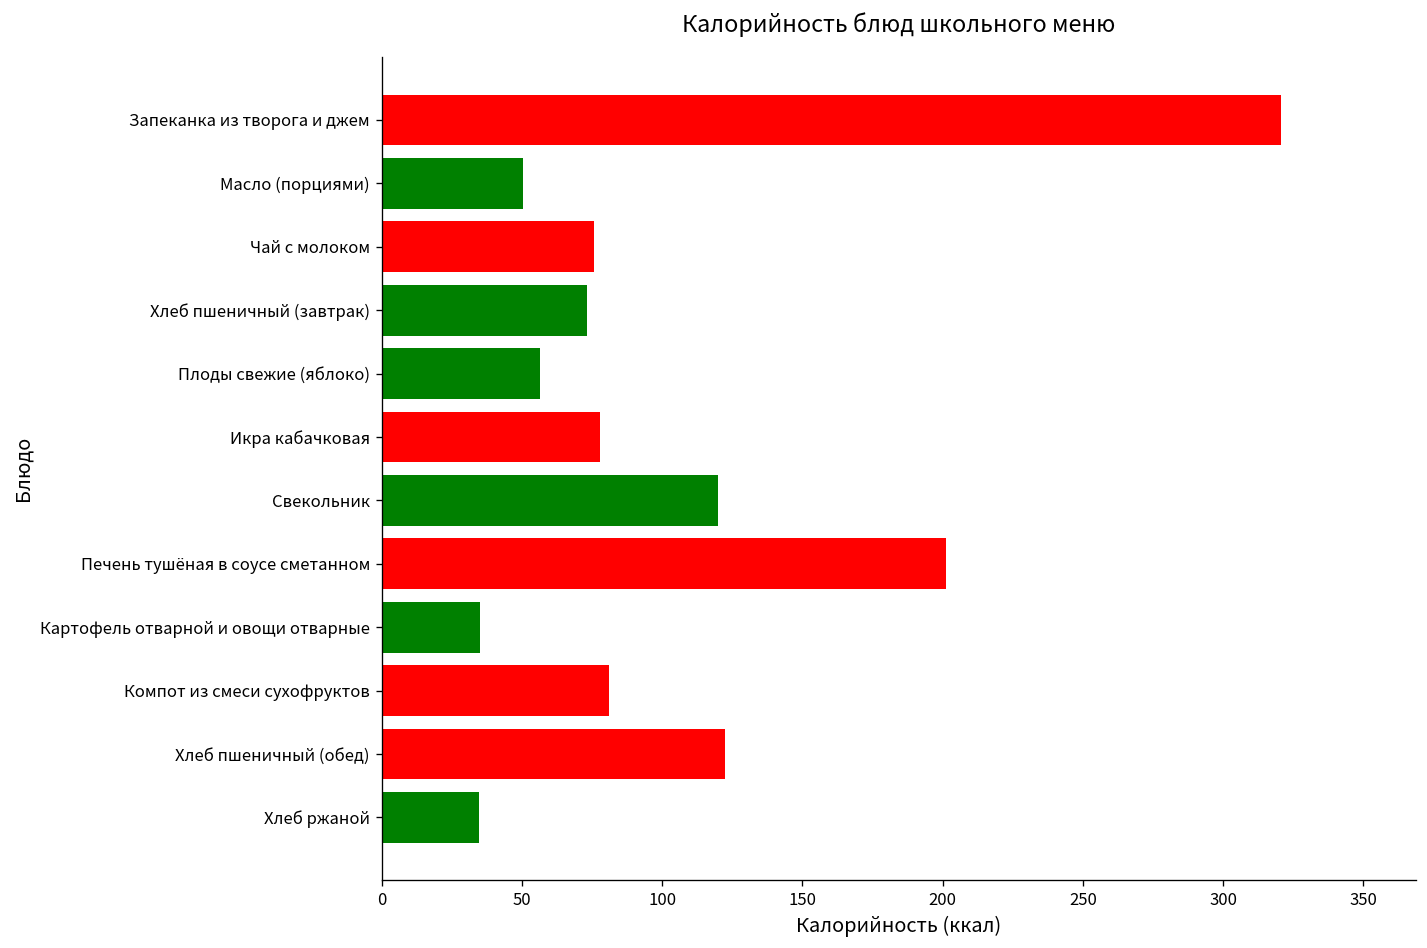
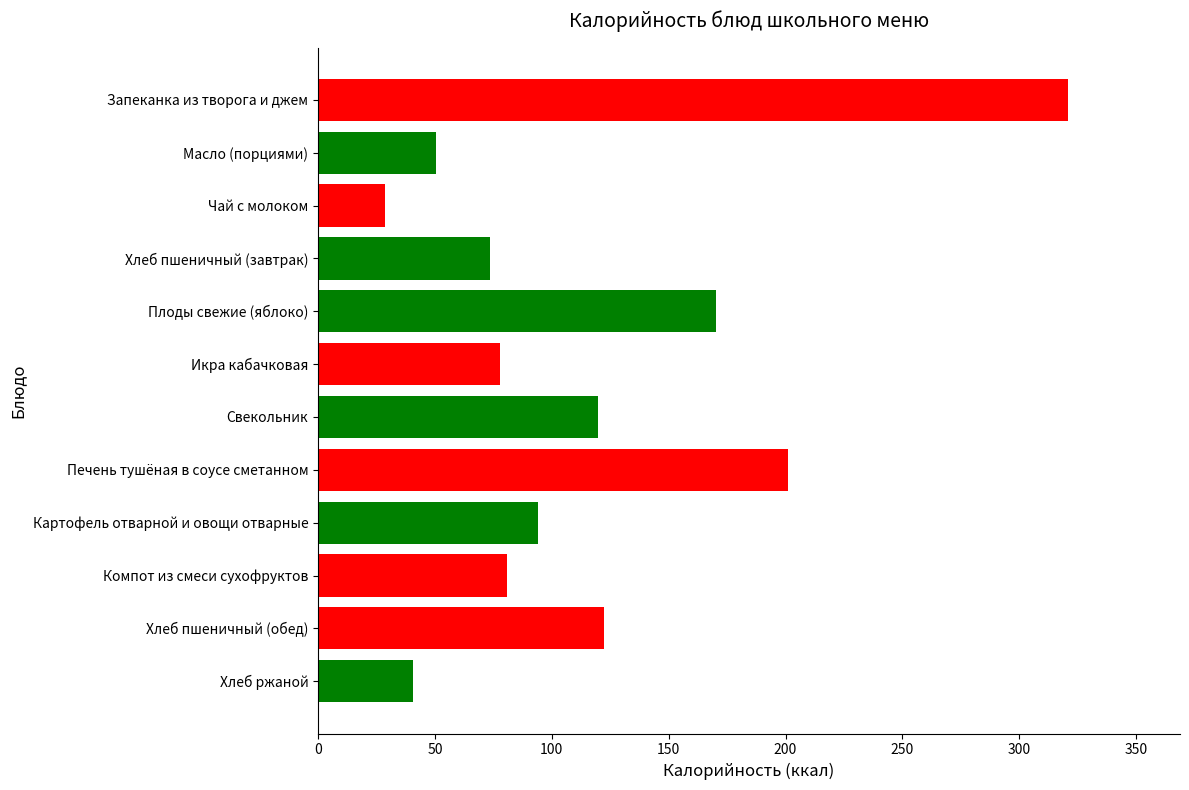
  {
    "Запеканка из творога и джем": 321,
    "Масло (порциями)": 50,
-   "Чай с молоком": 76,
+   "Чай с молоком": 29,
    "Хлеб пшеничный (завтрак)": 73,
-   "Плоды свежие (яблоко)": 56,
+   "Плоды свежие (яблоко)": 170,
    "Икра кабачковая": 78,
    "Свекольник": 120,
    "Печень тушёная в соусе сметанном": 201,
-   "Картофель отварной и овощи отварные": 35,
+   "Картофель отварной и овощи отварные": 94,
    "Компот из смеси сухофруктов": 81,
    "Хлеб пшеничный (обед)": 122,
-   "Хлеб ржаной": 35
+   "Хлеб ржаной": 41
  }
